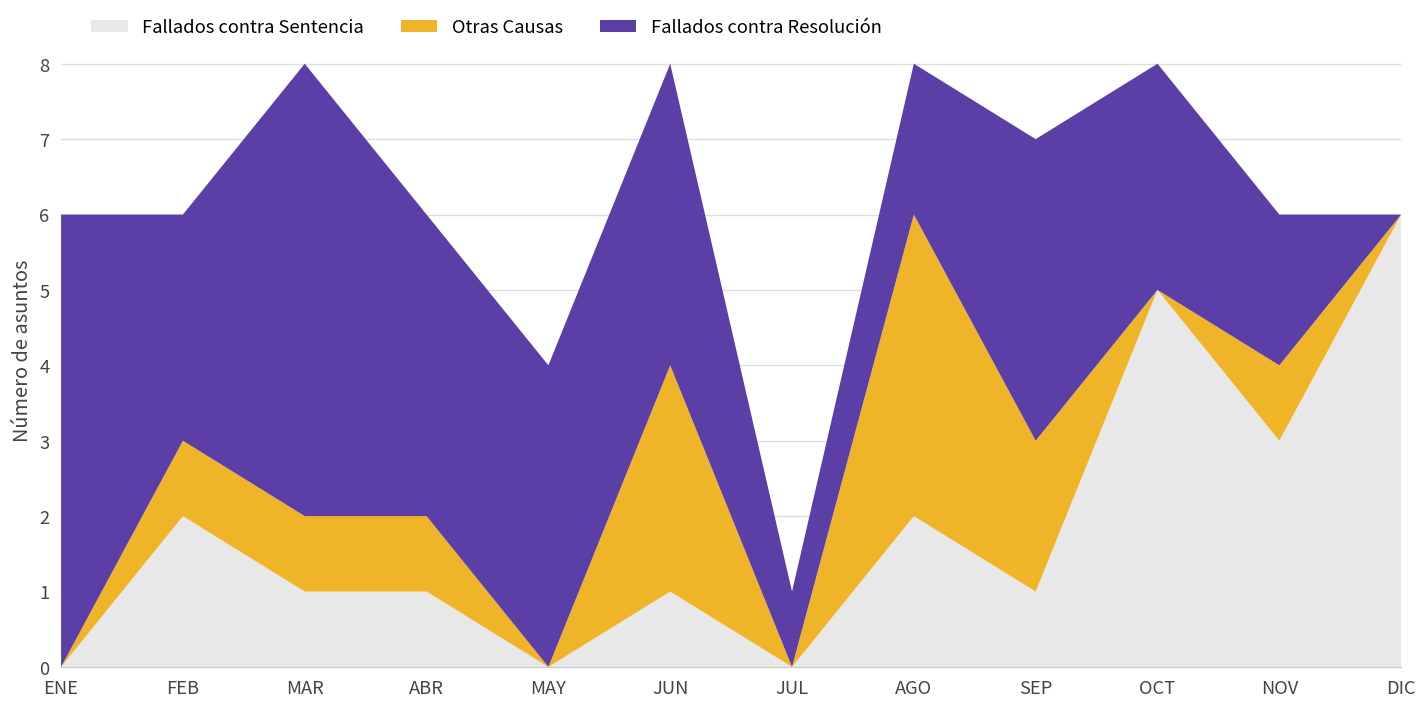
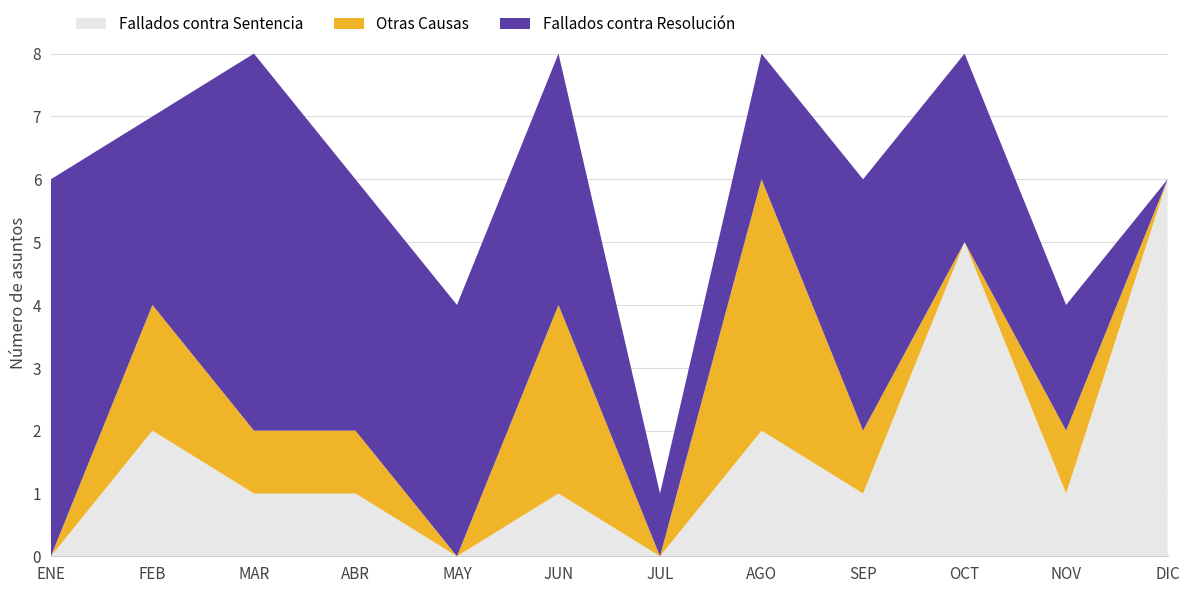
  {
    "Fallados contra Sentencia": {
-     "NOV": 3
+     "NOV": 1
    },
    "Otras Causas": {
-     "FEB": 1,
-     "SEP": 2
+     "FEB": 2,
+     "SEP": 1
    },
    "Fallados contra Resolución": {
      "ENE": 6,
      "FEB": 3,
      "MAR": 6,
      "ABR": 4,
      "MAY": 4,
      "JUN": 4,
      "JUL": 1,
      "AGO": 2,
      "SEP": 4,
      "OCT": 3,
      "NOV": 2
    }
  }
